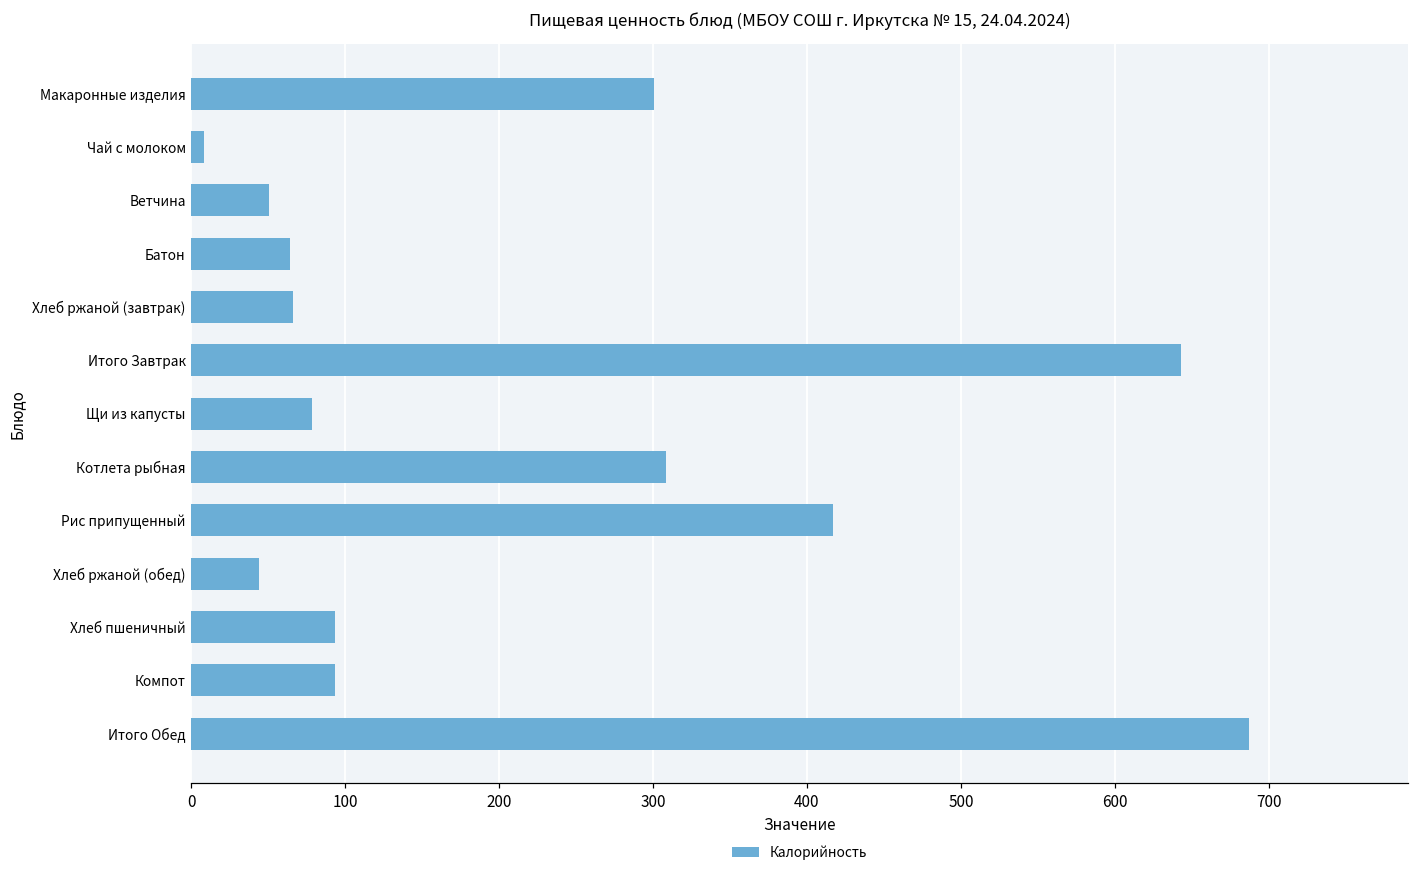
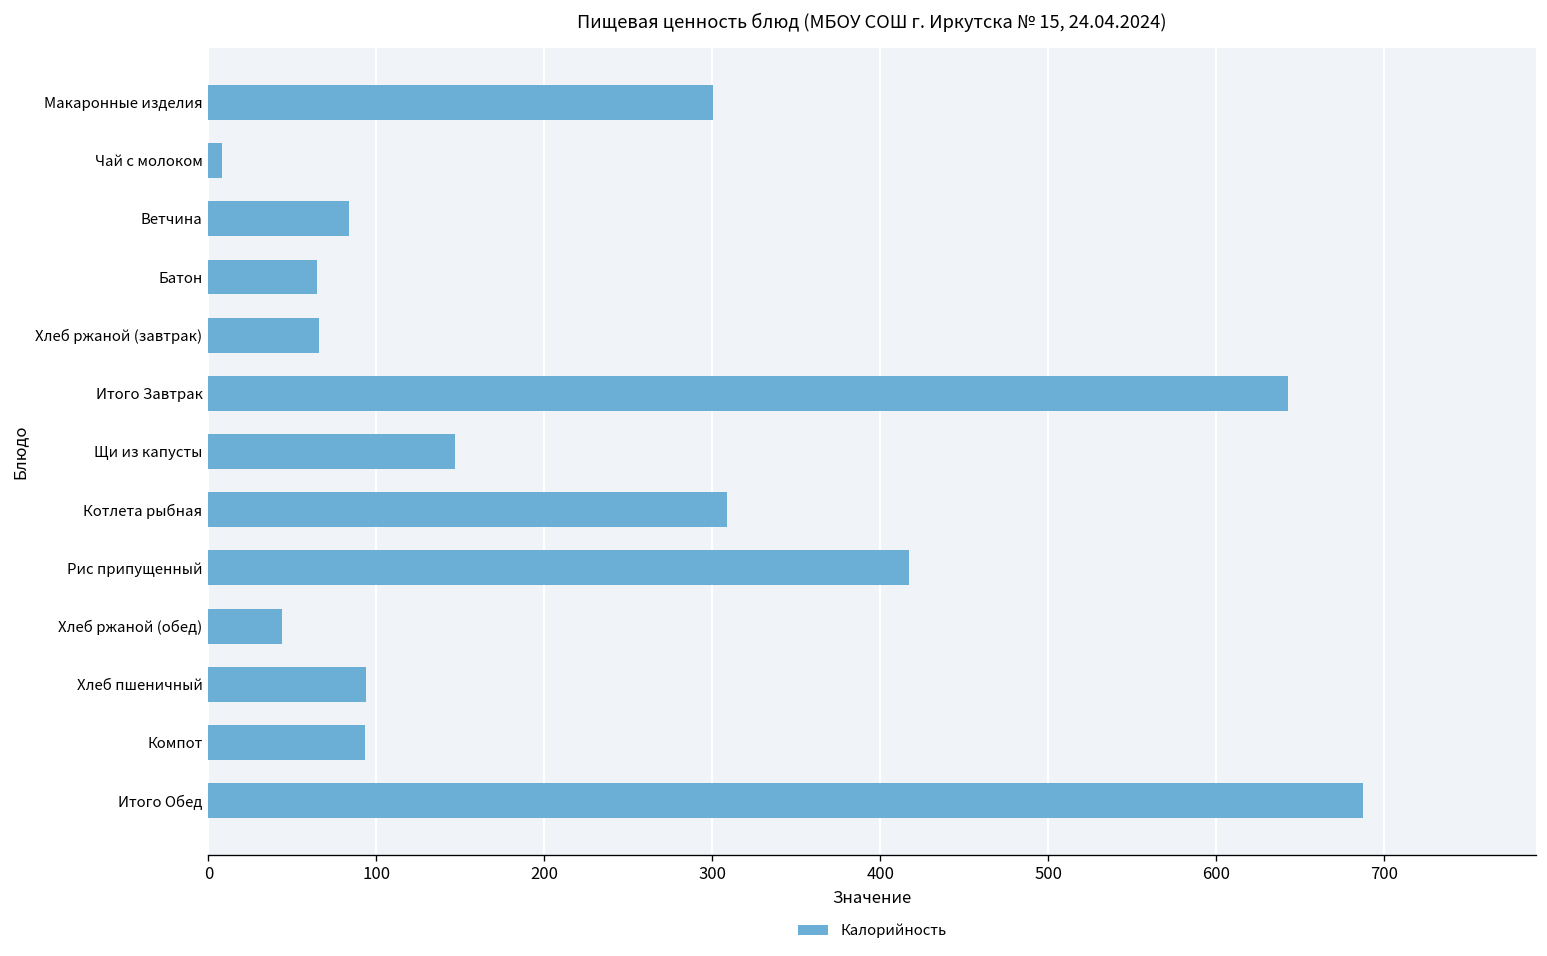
  {
    "Макаронные изделия": 301,
    "Чай с молоком": 8,
-   "Ветчина": 51,
+   "Ветчина": 84,
    "Батон": 64,
    "Хлеб ржаной (завтрак)": 66,
    "Итого Завтрак": 643,
-   "Щи из капусты": 78,
+   "Щи из капусты": 147,
    "Котлета рыбная": 309,
    "Рис припущенный": 417,
    "Хлеб ржаной (обед)": 44,
    "Хлеб пшеничный": 94,
    "Компот": 93,
    "Итого Обед": 687
  }
